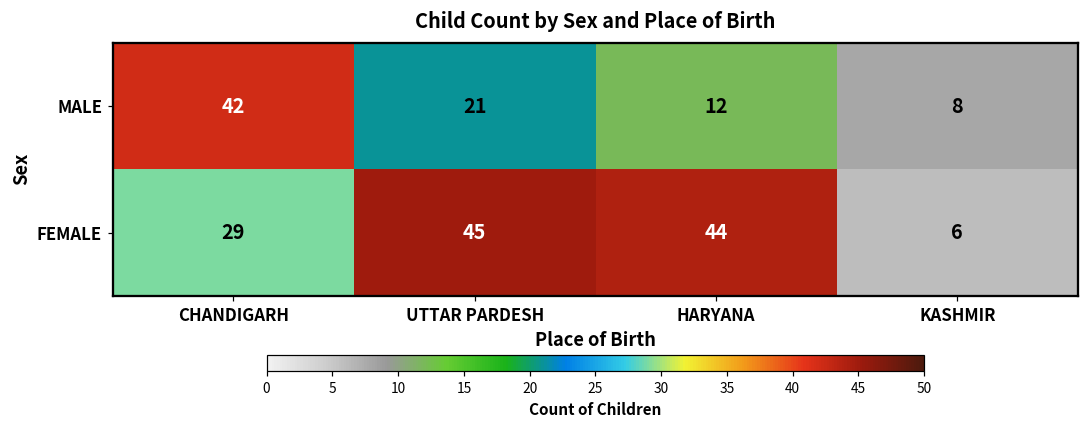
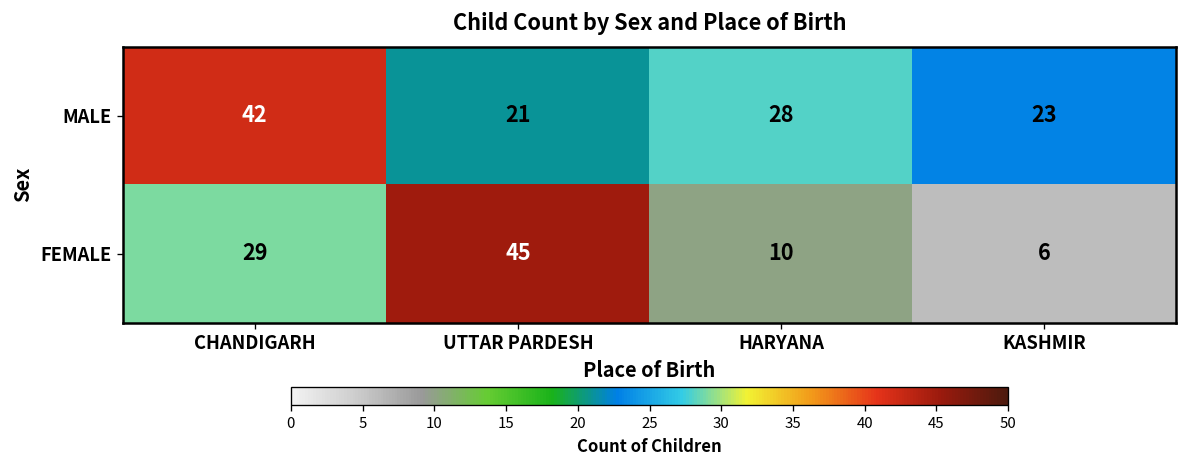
  {
    "MALE": {
      "CHANDIGARH": 42,
      "UTTAR PARDESH": 21,
-     "HARYANA": 12,
-     "KASHMIR": 8
+     "HARYANA": 28,
+     "KASHMIR": 23
    },
    "FEMALE": {
      "CHANDIGARH": 29,
      "UTTAR PARDESH": 45,
-     "HARYANA": 44,
+     "HARYANA": 10,
      "KASHMIR": 6
    }
  }
